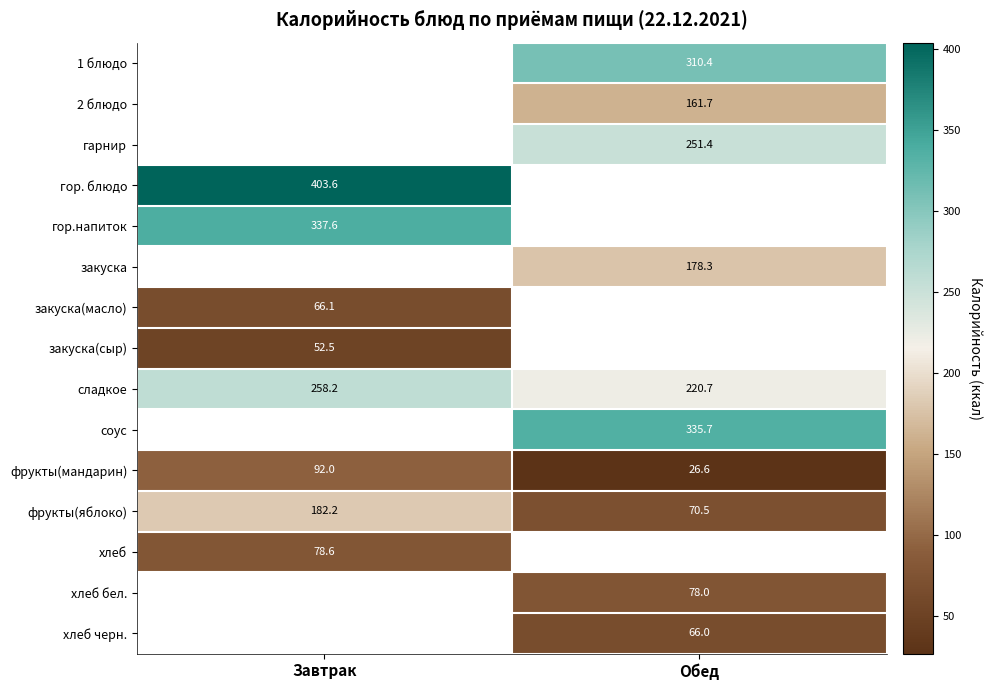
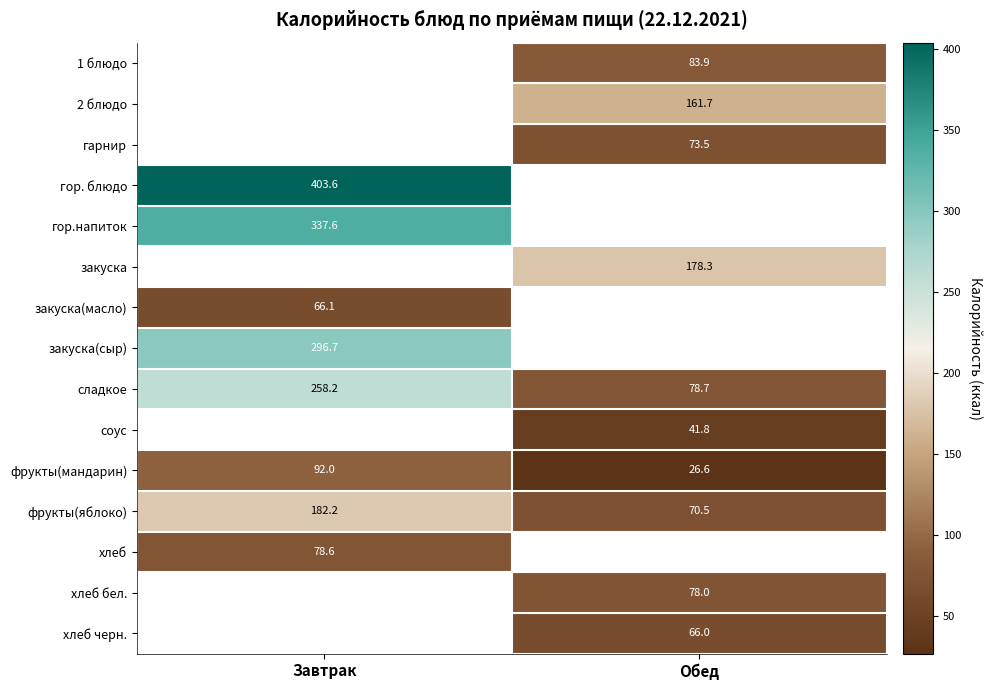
  {
    "1 блюдо": {
-     "Обед": 310.4
+     "Обед": 83.9
    },
    "2 блюдо": {
      "Обед": 161.7
    },
    "гарнир": {
-     "Обед": 251.4
+     "Обед": 73.5
    },
    "гор. блюдо": {
      "Завтрак": 403.6
    },
    "гор.напиток": {
      "Завтрак": 337.6
    },
    "закуска": {
      "Обед": 178.3
    },
    "закуска(масло)": {
      "Завтрак": 66.1
    },
    "закуска(сыр)": {
-     "Завтрак": 52.5
+     "Завтрак": 296.7
    },
    "сладкое": {
      "Завтрак": 258.2,
-     "Обед": 220.7
+     "Обед": 78.7
    },
    "соус": {
-     "Обед": 335.7
+     "Обед": 41.8
    },
    "фрукты(мандарин)": {
      "Завтрак": 92.0,
      "Обед": 26.6
    },
    "фрукты(яблоко)": {
      "Завтрак": 182.2,
      "Обед": 70.5
    },
    "хлеб": {
      "Завтрак": 78.6
    },
    "хлеб бел.": {
      "Обед": 78.0
    },
    "хлеб черн.": {
      "Обед": 66.0
    }
  }
